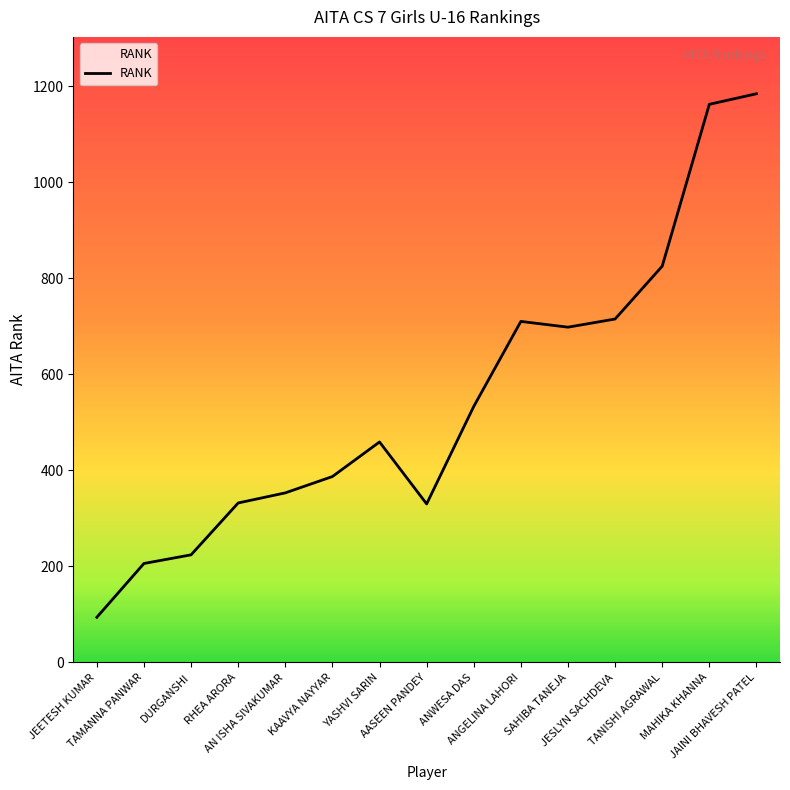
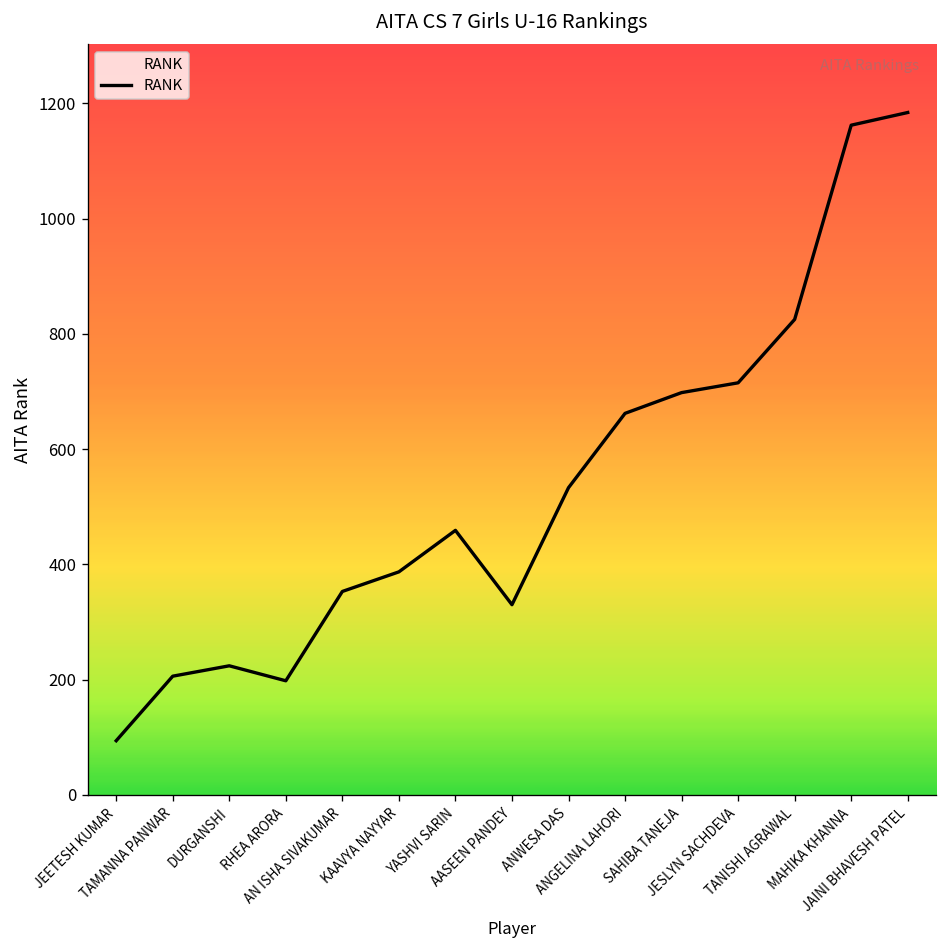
  {
    "JEETESH KUMAR": 90,
    "TAMANNA PANWAR": 210,
    "DURGANSHI": 220,
-   "RHEA ARORA": 330,
+   "RHEA ARORA": 200,
    "AN ISHA SIVAKUMAR": 350,
    "KAAVYA NAYYAR": 390,
    "YASHVI SARIN": 460,
    "AASEEN PANDEY": 330,
    "ANWESA DAS": 530,
-   "ANGELINA LAHORI": 710,
+   "ANGELINA LAHORI": 660,
    "SAHIBA TANEJA": 700,
    "JESLYN SACHDEVA": 720,
    "TANISHI AGRAWAL": 830,
    "MAHIKA KHANNA": 1160,
    "JAINI BHAVESH PATEL": 1180
  }
